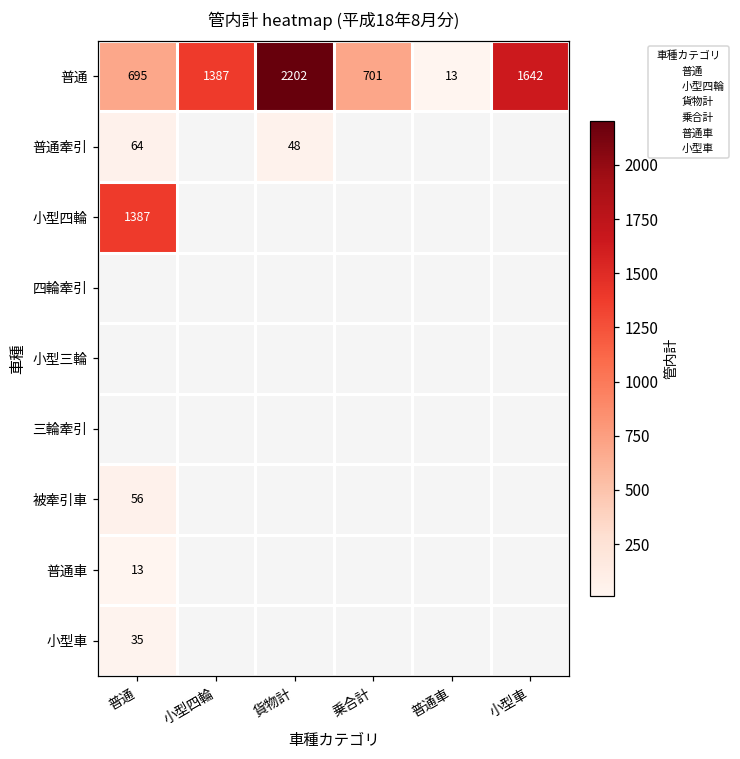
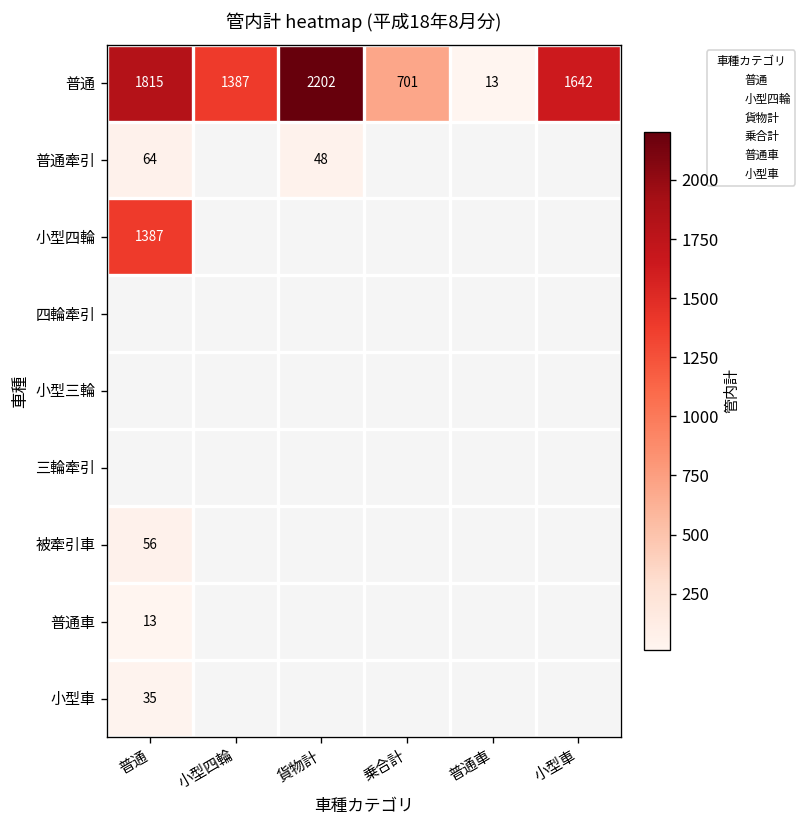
  {
    "普通": {
-     "普通": 695,
+     "普通": 1815,
      "小型四輪": 1387,
      "貨物計": 2202,
      "乗合計": 701,
      "普通車": 13,
      "小型車": 1642
    },
    "普通牽引": {
      "普通": 64,
      "貨物計": 48
    },
    "小型四輪": {
      "普通": 1387
    },
    "被牽引車": {
      "普通": 56
    },
    "普通車": {
      "普通": 13
    },
    "小型車": {
      "普通": 35
    }
  }
